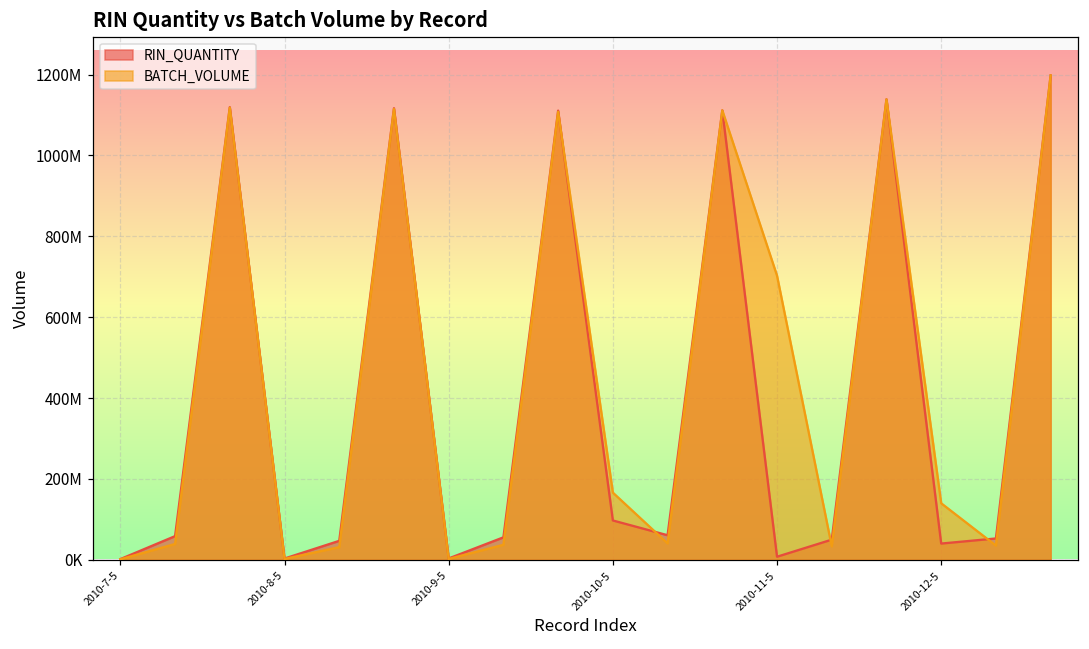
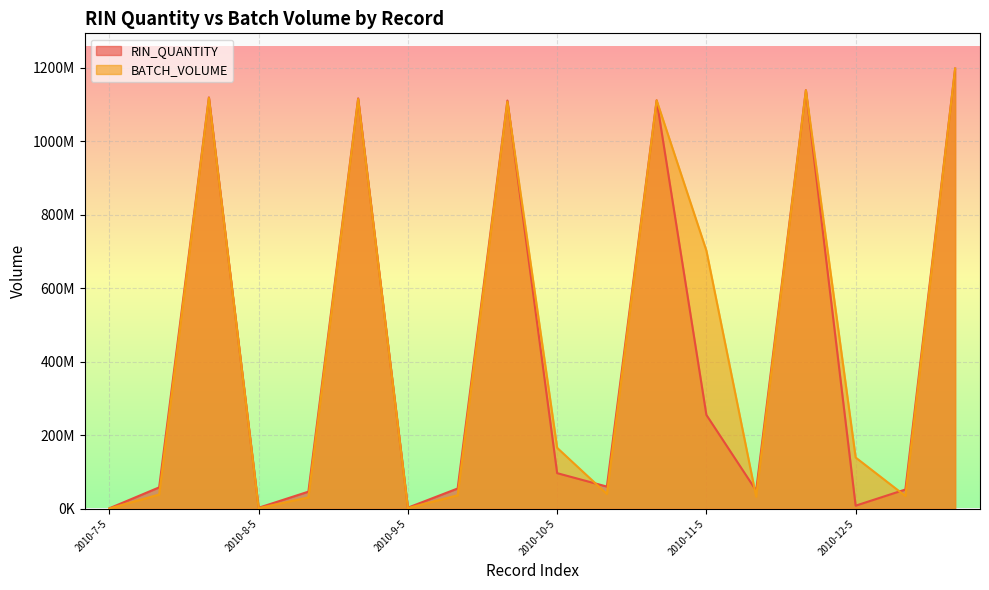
  {
    "RIN_QUANTITY": {
      "2010-10-5": 100000000,
-     "2010-11-5": 10000000,
-     "2010-12-5": 40000000
+     "2010-11-5": 260000000,
+     "2010-12-5": 10000000
    },
    "BATCH_VOLUME": {
      "2010-10-5": 170000000,
      "2010-11-5": 700000000,
      "2010-12-5": 140000000
    }
  }
